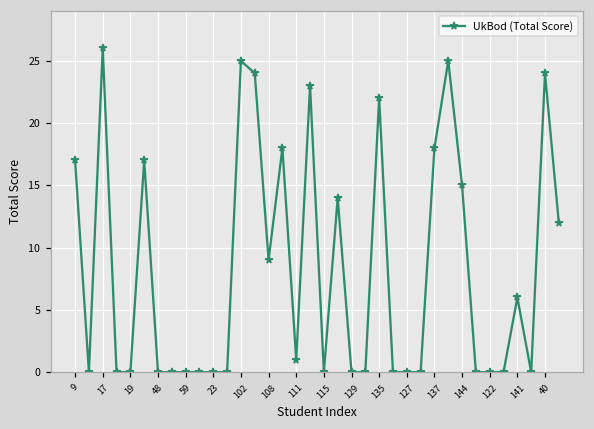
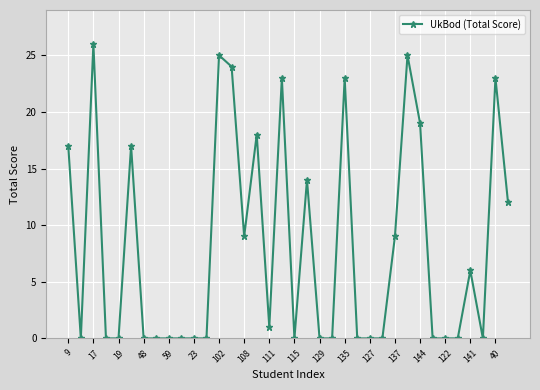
  {
    "48": 0,
    "59": 0,
    "102": 25,
    "108": 9,
    "111": 1,
    "115": 0,
    "129": 0,
-   "135": 22,
+   "135": 23,
    "127": 0,
-   "137": 18,
-   "144": 15,
+   "137": 9,
+   "144": 19,
    "122": 0,
    "141": 6,
-   "40": 24
+   "40": 23
  }
